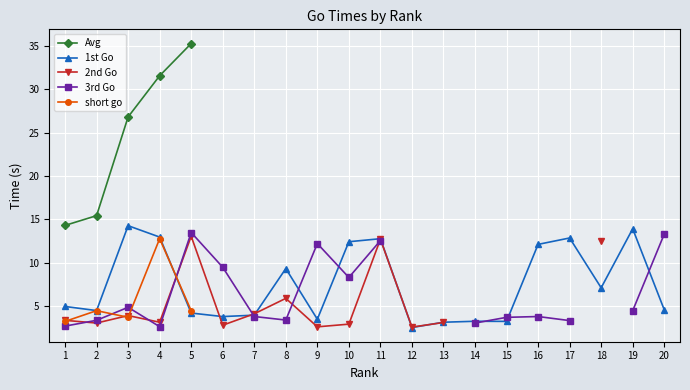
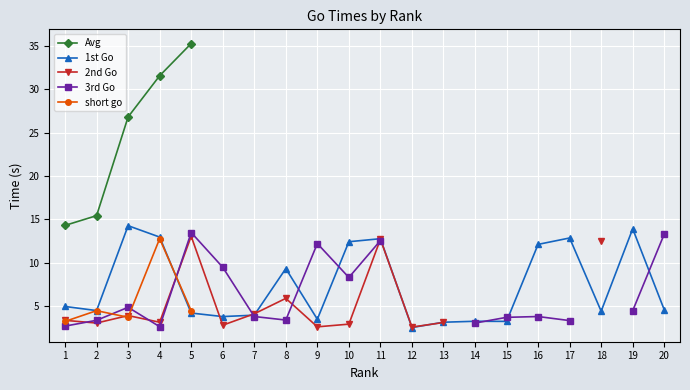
  {
    "Avg": {
      "1": 14,
      "2": 15,
      "3": 27,
      "4": 32,
      "5": 35
    },
    "1st Go": {
      "1": 5,
      "3": 14,
      "6": 4,
      "8": 9,
      "9": 4,
      "10": 12,
      "15": 3,
      "16": 12,
      "17": 13,
-     "18": 7,
+     "18": 4,
      "19": 14,
      "20": 5
    },
    "2nd Go": {
      "2": 3,
      "4": 3,
      "5": 13,
      "6": 3,
      "8": 6,
      "9": 3,
      "10": 3,
      "18": 12
    },
    "3rd Go": {
      "1": 3,
      "2": 3,
      "3": 5,
      "4": 3,
      "5": 14,
      "6": 9,
      "8": 3,
      "9": 12,
      "10": 8,
      "15": 4,
      "16": 4,
      "17": 3,
      "19": 4,
      "20": 13
    }
  }
